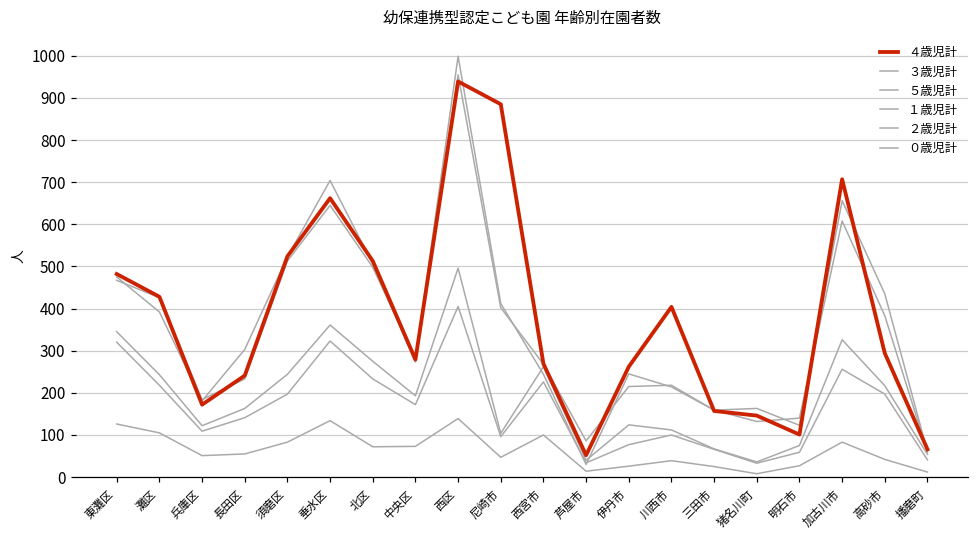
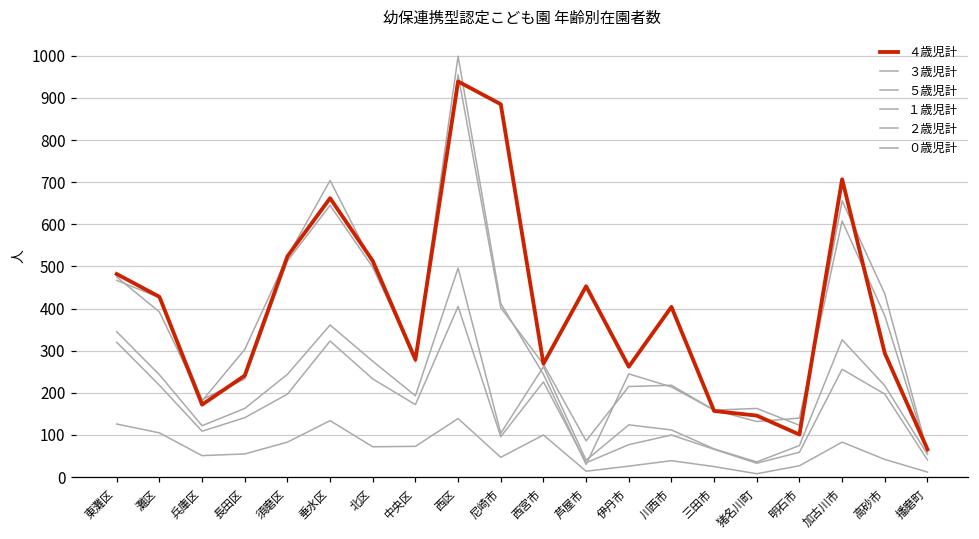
  {
    "４歳児計": {
      "東灘区": 480,
      "兵庫区": 170,
      "長田区": 240,
      "垂水区": 660,
      "北区": 510,
      "西区": 940,
      "尼崎市": 890,
-     "芦屋市": 50,
+     "芦屋市": 450,
      "伊丹市": 260,
      "川西市": 400,
      "猪名川町": 150,
      "明石市": 100,
      "加古川市": 710,
      "高砂市": 290
    }
  }
